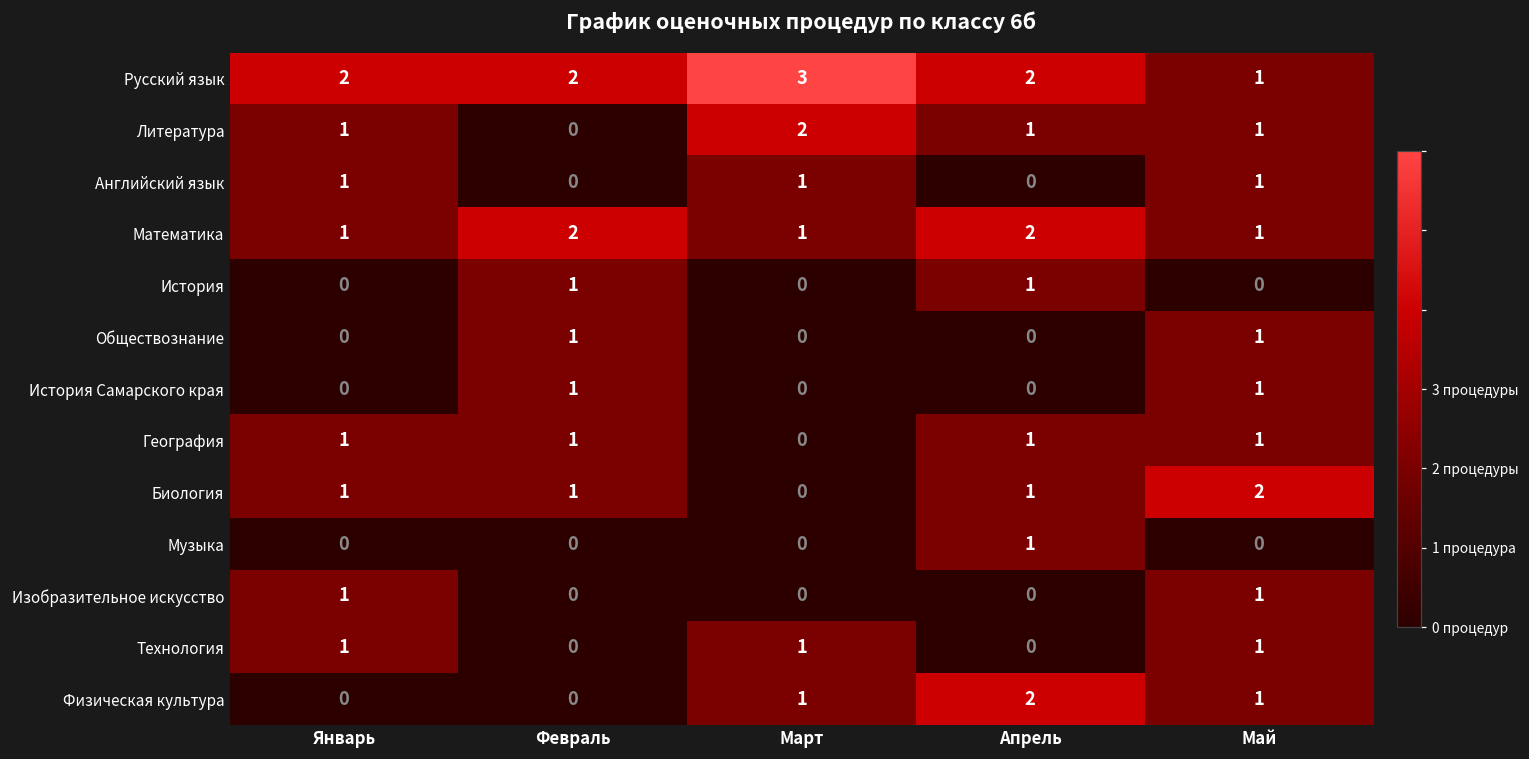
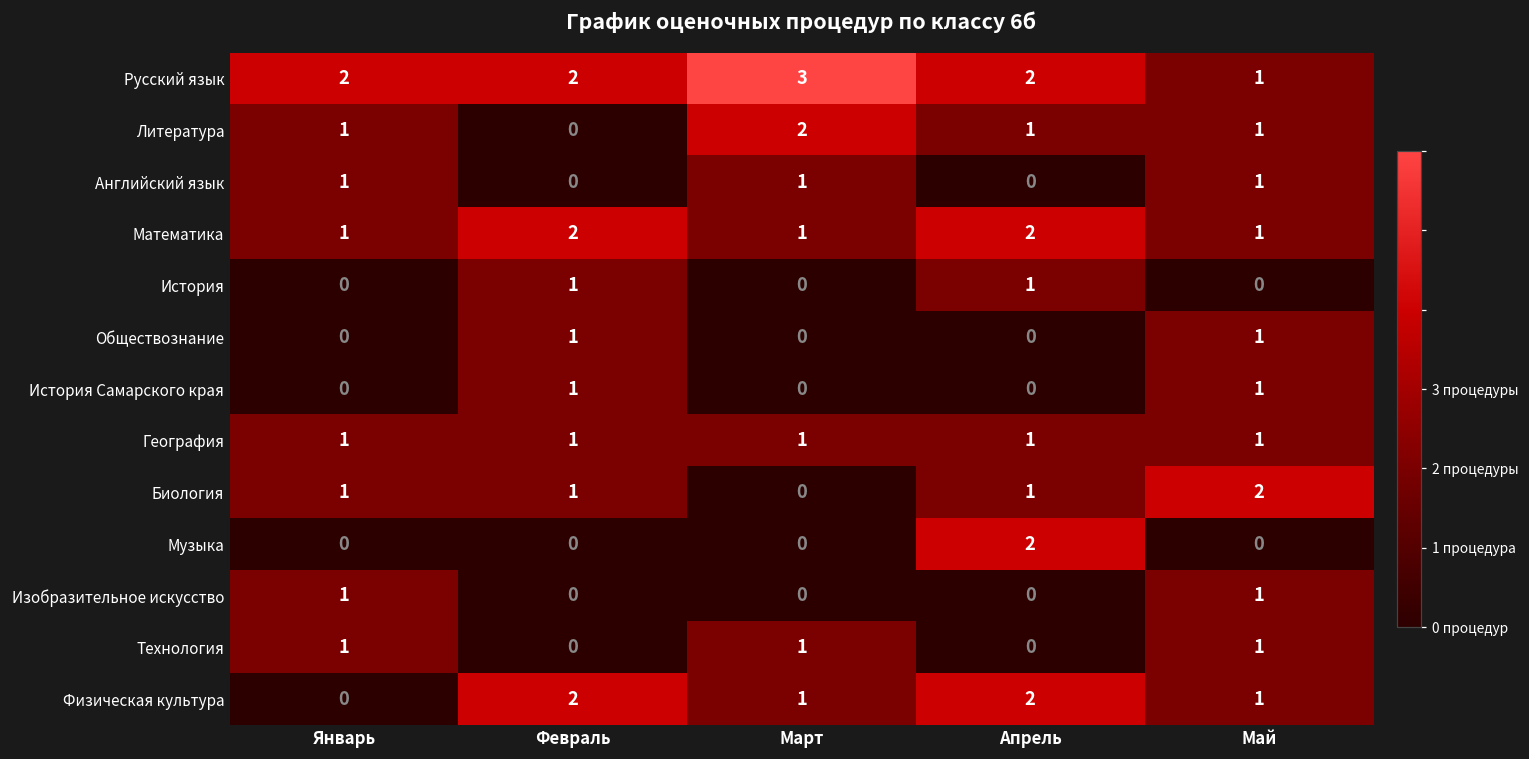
  {
    "Русский язык": {
      "Январь": 2,
      "Февраль": 2,
      "Март": 3,
      "Апрель": 2,
      "Май": 1
    },
    "Литература": {
      "Январь": 1,
      "Февраль": 0,
      "Март": 2,
      "Апрель": 1,
      "Май": 1
    },
    "Английский язык": {
      "Январь": 1,
      "Февраль": 0,
      "Март": 1,
      "Апрель": 0,
      "Май": 1
    },
    "Математика": {
      "Январь": 1,
      "Февраль": 2,
      "Март": 1,
      "Апрель": 2,
      "Май": 1
    },
    "История": {
      "Январь": 0,
      "Февраль": 1,
      "Март": 0,
      "Апрель": 1,
      "Май": 0
    },
    "Обществознание": {
      "Январь": 0,
      "Февраль": 1,
      "Март": 0,
      "Апрель": 0,
      "Май": 1
    },
    "История Самарского края": {
      "Январь": 0,
      "Февраль": 1,
      "Март": 0,
      "Апрель": 0,
      "Май": 1
    },
    "География": {
      "Январь": 1,
      "Февраль": 1,
-     "Март": 0,
+     "Март": 1,
      "Апрель": 1,
      "Май": 1
    },
    "Биология": {
      "Январь": 1,
      "Февраль": 1,
      "Март": 0,
      "Апрель": 1,
      "Май": 2
    },
    "Музыка": {
      "Январь": 0,
      "Февраль": 0,
      "Март": 0,
-     "Апрель": 1,
+     "Апрель": 2,
      "Май": 0
    },
    "Изобразительное искусство": {
      "Январь": 1,
      "Февраль": 0,
      "Март": 0,
      "Апрель": 0,
      "Май": 1
    },
    "Технология": {
      "Январь": 1,
      "Февраль": 0,
      "Март": 1,
      "Апрель": 0,
      "Май": 1
    },
    "Физическая культура": {
      "Январь": 0,
-     "Февраль": 0,
+     "Февраль": 2,
      "Март": 1,
      "Апрель": 2,
      "Май": 1
    }
  }
